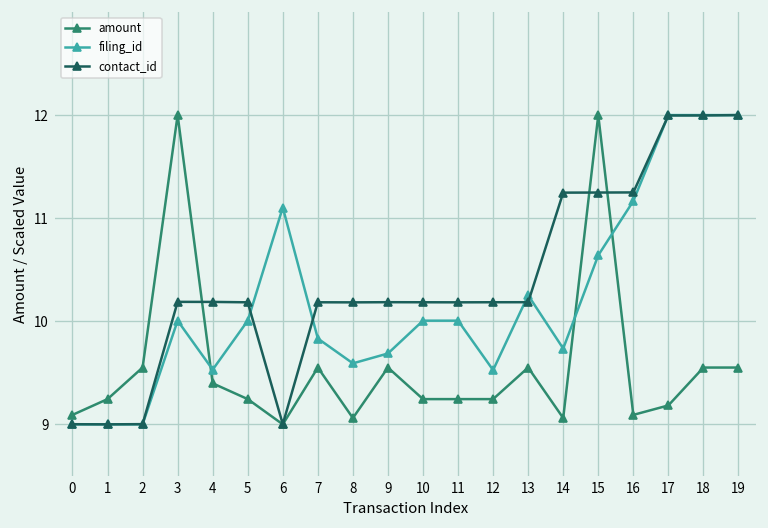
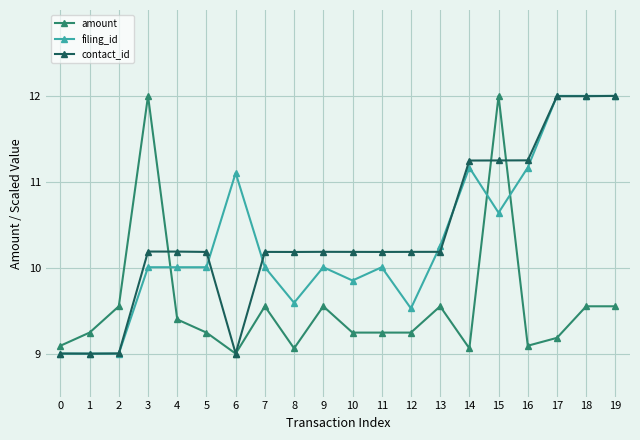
  {
    "filing_id": {
      "3": 10.0,
-     "4": 9.5,
+     "4": 10.0,
      "5": 10.0,
      "6": 11.1,
-     "7": 9.8,
+     "7": 10.0,
      "8": 9.6,
-     "9": 9.7,
-     "10": 10.0,
+     "9": 10.0,
+     "10": 9.9,
      "11": 10.0,
      "12": 9.5,
      "13": 10.3,
-     "14": 9.7,
+     "14": 11.2,
      "15": 10.6,
      "16": 11.2
    }
  }
